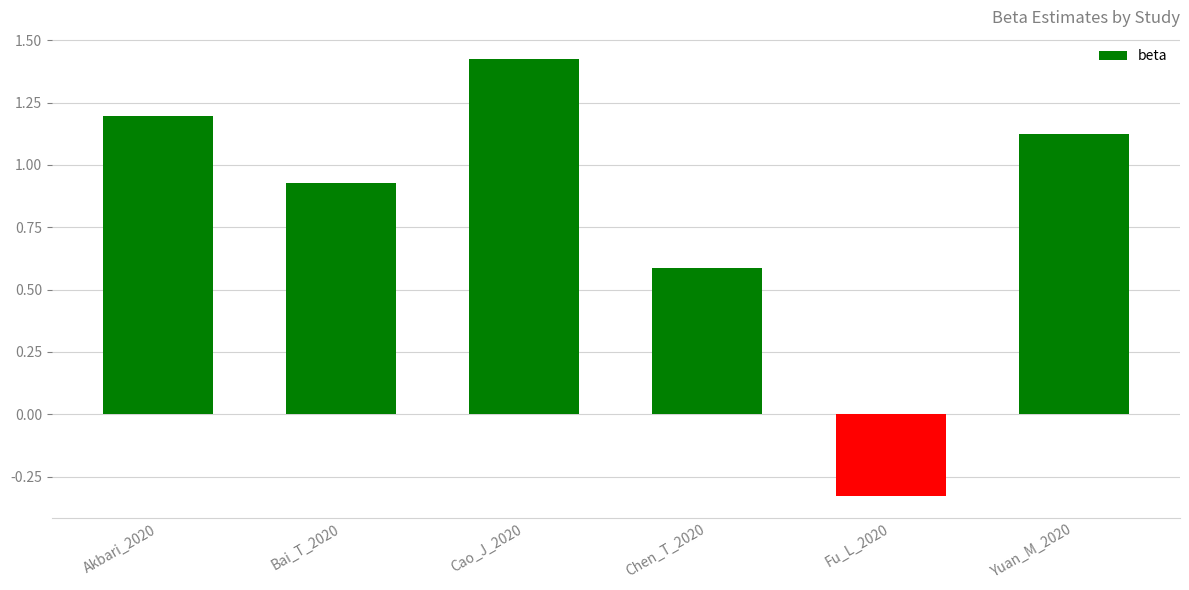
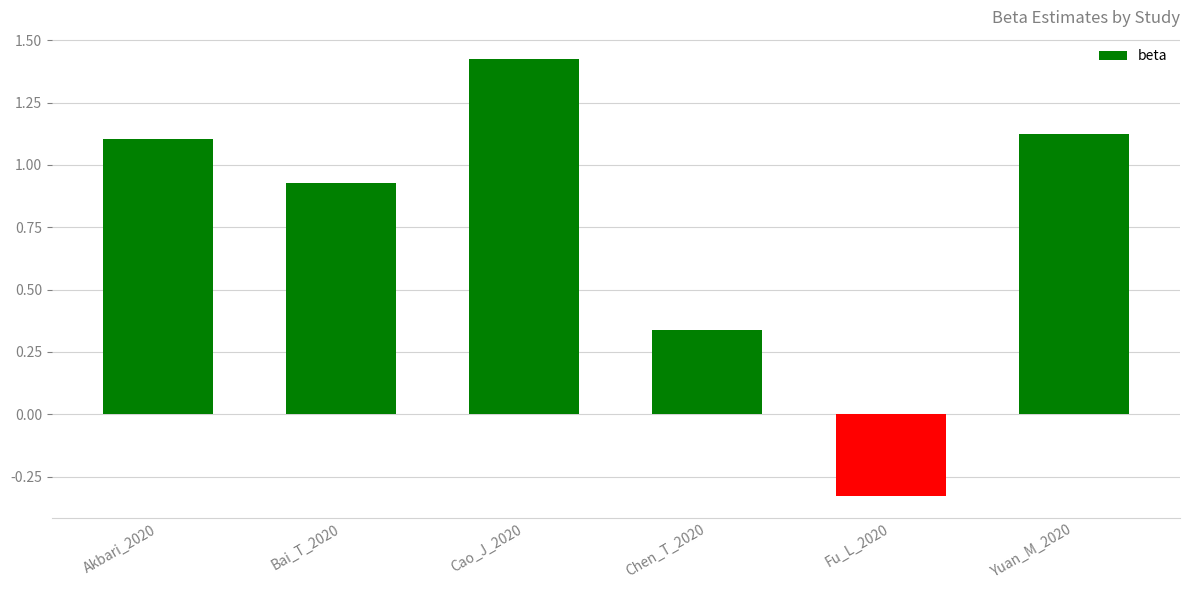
  {
-   "Akbari_2020": 1.20,
+   "Akbari_2020": 1.11,
    "Bai_T_2020": 0.93,
    "Cao_J_2020": 1.43,
-   "Chen_T_2020": 0.59,
+   "Chen_T_2020": 0.34,
    "Fu_L_2020": -0.33,
    "Yuan_M_2020": 1.12
  }
